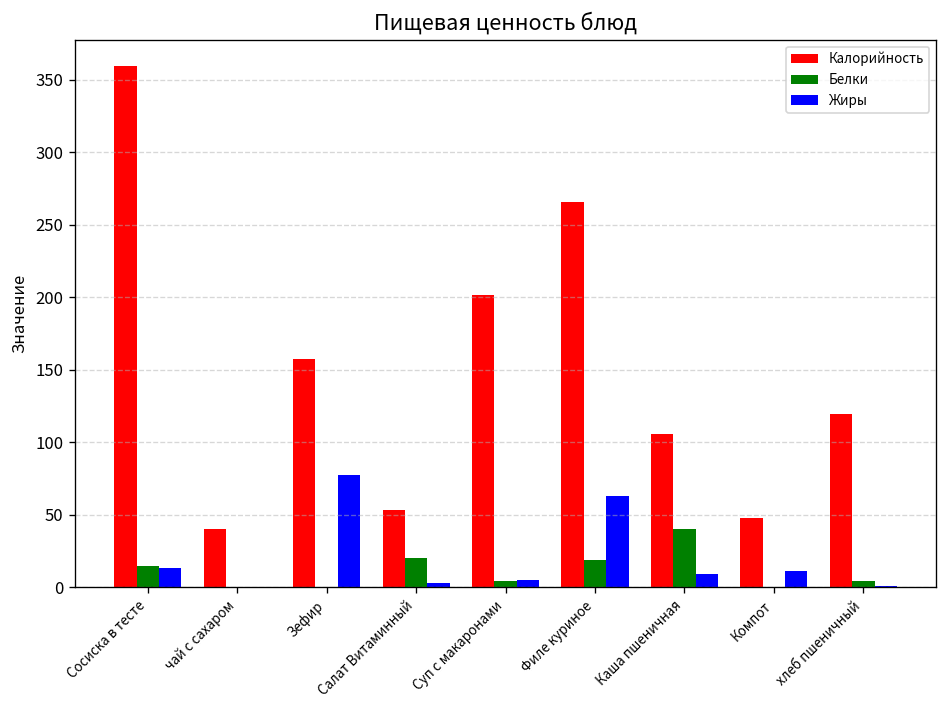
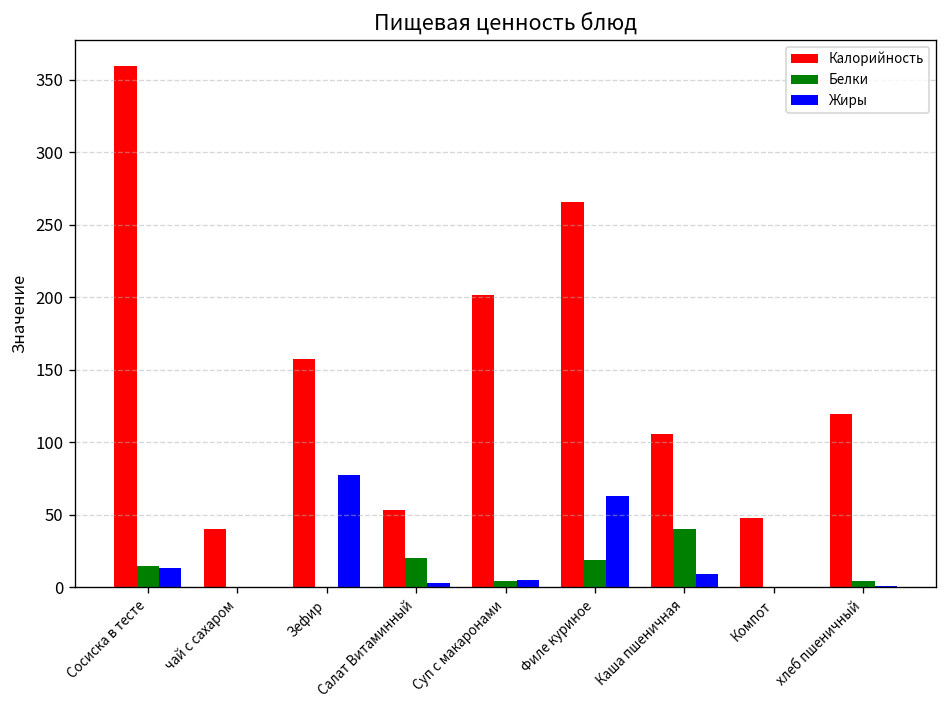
  {
    "Калорийность": {
      "Сосиска в тесте": 360,
      "чай с сахаром": 40,
      "Зефир": 158,
      "Салат Витаминный": 53,
      "Суп с макаронами": 202,
      "Филе куриное": 266,
      "Каша пшеничная": 105,
      "Компот": 48,
      "хлеб пшеничный": 119
    },
    "Белки": {
      "Сосиска в тесте": 14,
      "чай с сахаром": 0,
      "Салат Витаминный": 20,
      "Суп с макаронами": 4,
      "Филе куриное": 19,
      "Каша пшеничная": 40,
      "хлеб пшеничный": 4
    },
    "Жиры": {
      "Сосиска в тесте": 13,
      "чай с сахаром": 0,
      "Зефир": 77,
      "Салат Витаминный": 3,
      "Суп с макаронами": 5,
      "Филе куриное": 63,
      "Каша пшеничная": 9,
-     "Компот": 11
+     "Компот": 0
    }
  }
